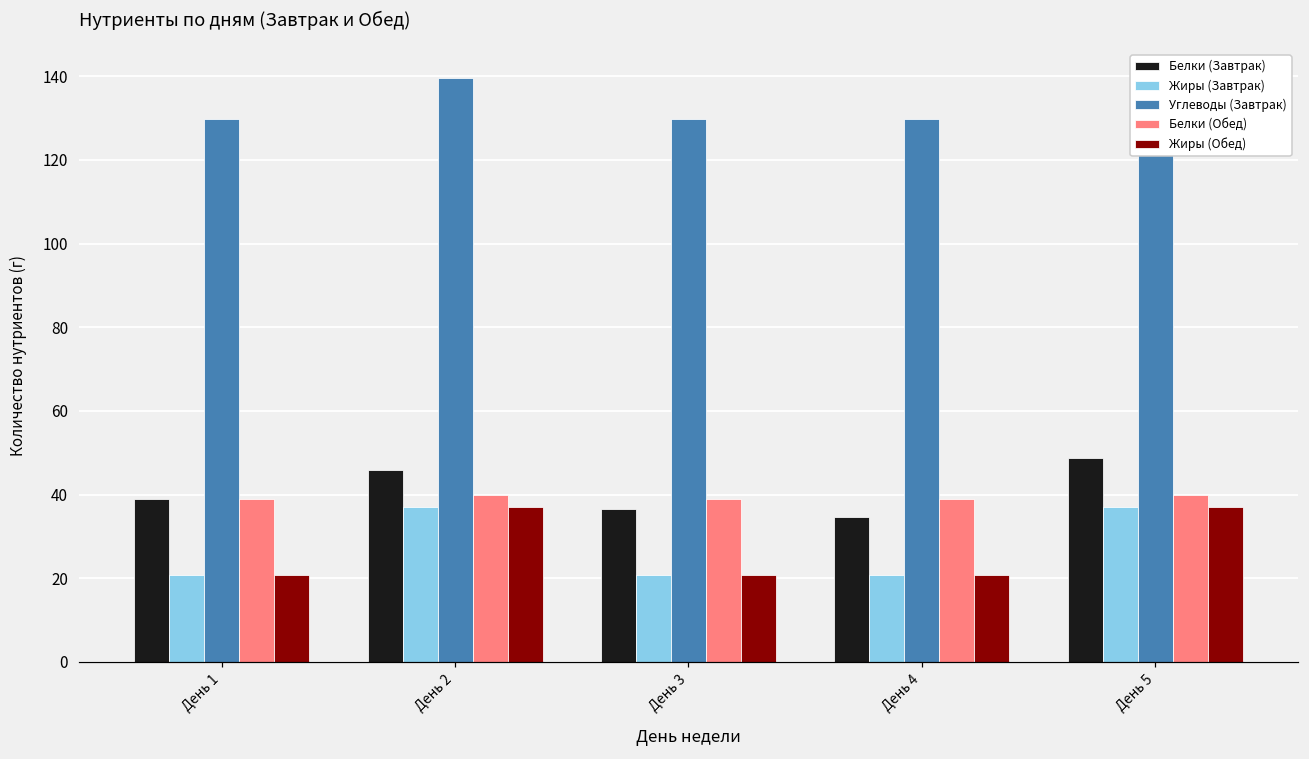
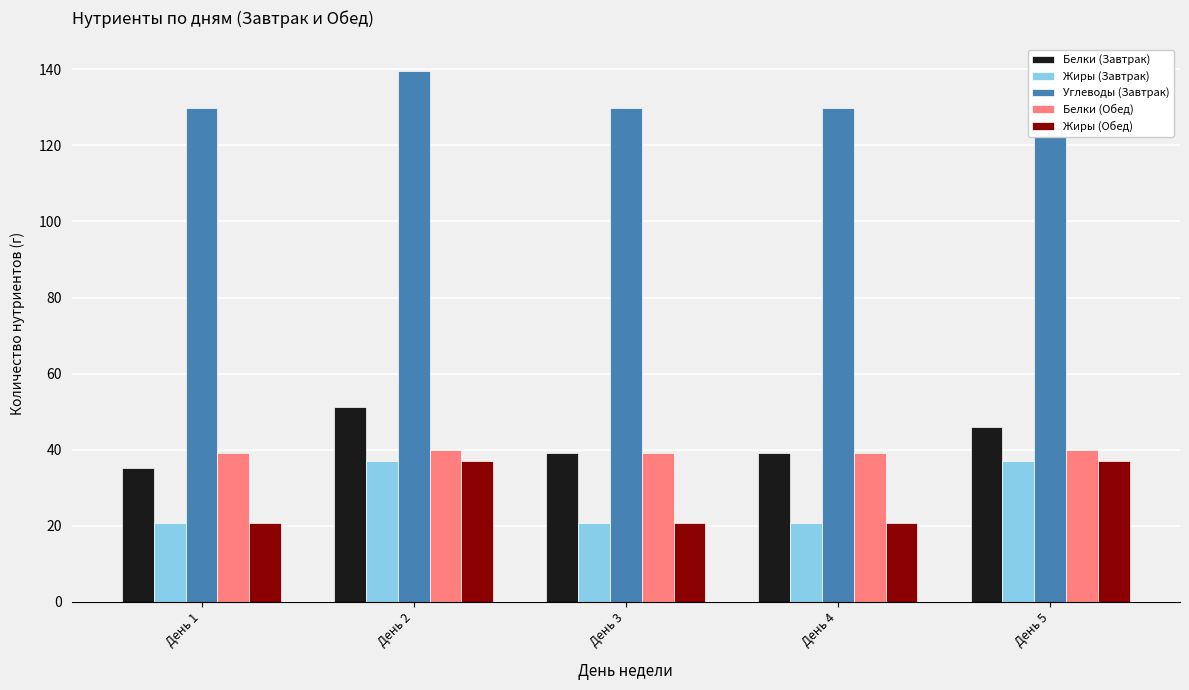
  {
    "Белки (Завтрак)": {
-     "День 1": 39,
-     "День 2": 46,
-     "День 3": 37,
-     "День 4": 35,
-     "День 5": 49
+     "День 1": 35,
+     "День 2": 51,
+     "День 3": 39,
+     "День 4": 39,
+     "День 5": 46
    },
    "Жиры (Завтрак)": {
      "День 1": 21,
      "День 2": 37,
      "День 3": 21,
      "День 4": 21,
      "День 5": 37
    },
    "Углеводы (Завтрак)": {
      "День 1": 130,
      "День 2": 140,
      "День 3": 130,
      "День 4": 130
    },
    "Белки (Обед)": {
      "День 1": 39,
      "День 2": 40,
      "День 3": 39,
      "День 4": 39,
      "День 5": 40
    },
    "Жиры (Обед)": {
      "День 1": 21,
      "День 2": 37,
      "День 3": 21,
      "День 4": 21,
      "День 5": 37
    }
  }
